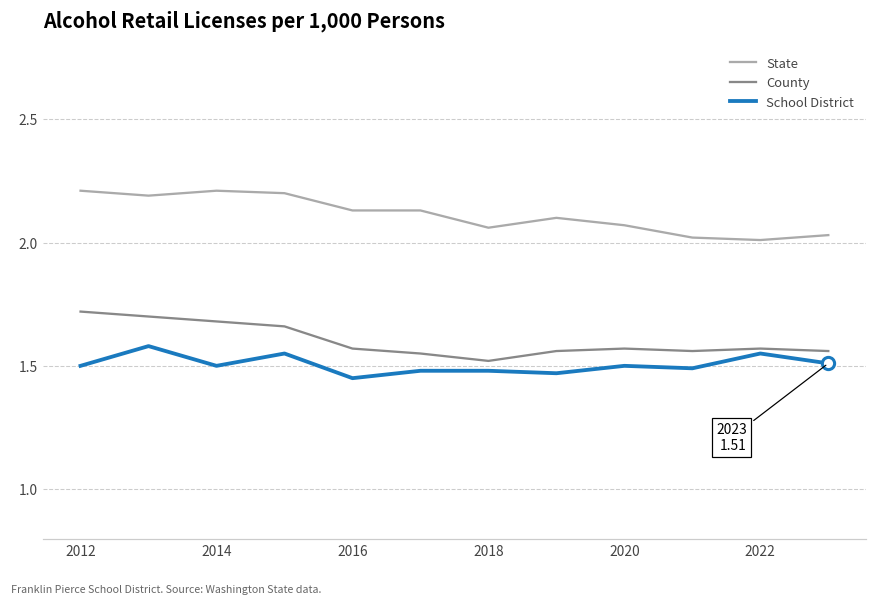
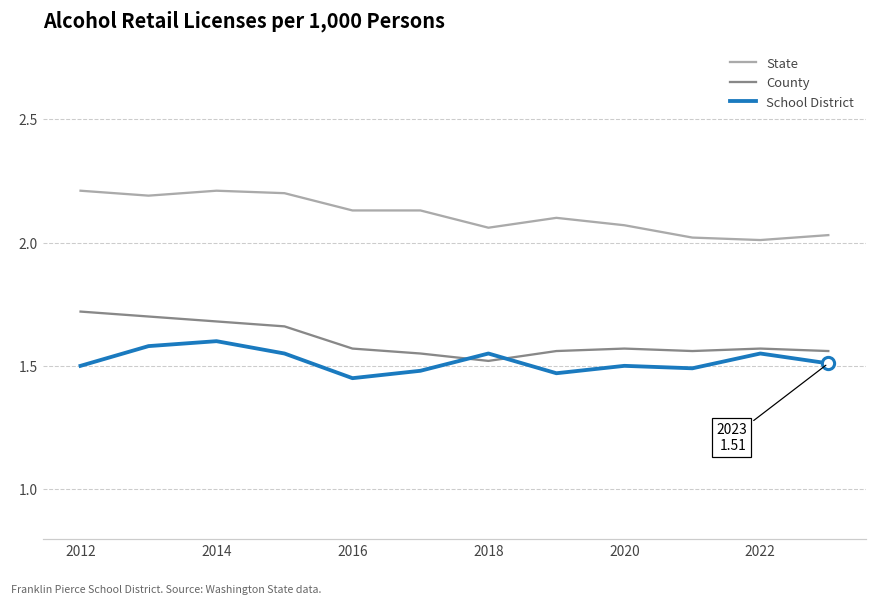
  {
    "School District": {
      "2012": 1.50,
-     "2014": 1.5,
+     "2014": 1.6,
      "2016": 1.45,
-     "2018": 1.48,
+     "2018": 1.55,
      "2020": 1.50,
      "2022": 1.55
    }
  }
